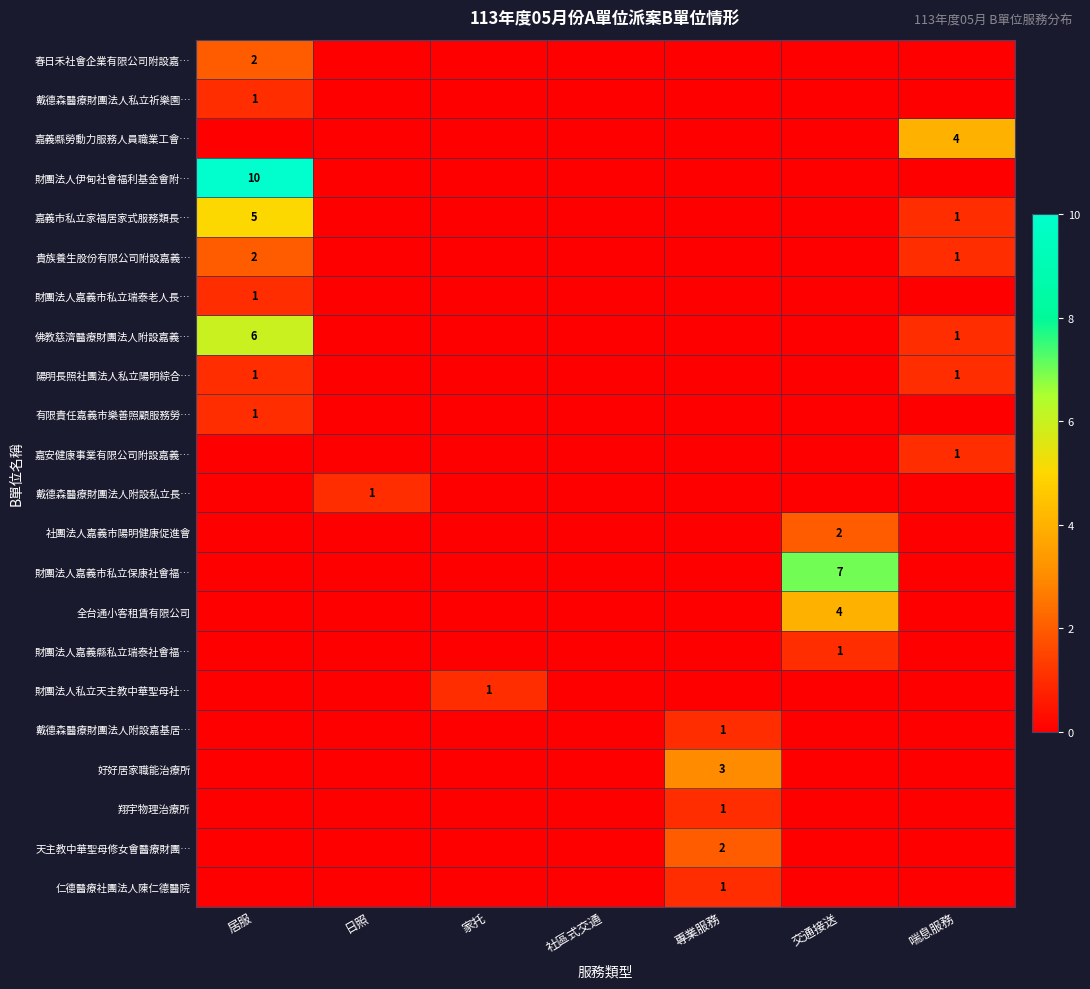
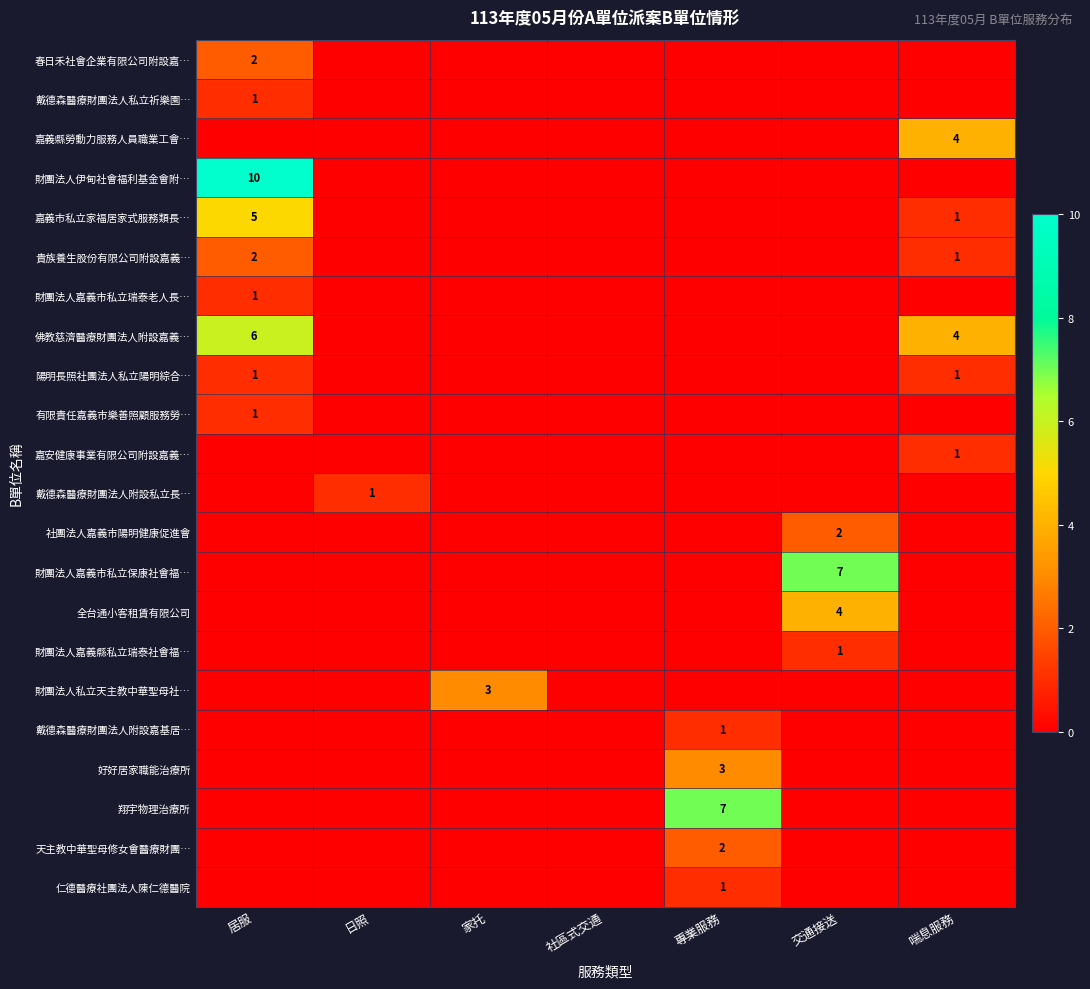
  {
    "春日禾社會企業有限公司附設嘉…": {
      "居服": 2
    },
    "戴德森醫療財團法人私立祈樂園…": {
      "居服": 1
    },
    "嘉義縣勞動力服務人員職業工會…": {
      "喘息服務": 4
    },
    "財團法人伊甸社會福利基金會附…": {
      "居服": 10
    },
    "嘉義市私立家福居家式服務類長…": {
      "居服": 5,
      "喘息服務": 1
    },
    "貴族養生股份有限公司附設嘉義…": {
      "居服": 2,
      "喘息服務": 1
    },
    "財團法人嘉義市私立瑞泰老人長…": {
      "居服": 1
    },
    "佛教慈濟醫療財團法人附設嘉義…": {
      "居服": 6,
-     "喘息服務": 1
+     "喘息服務": 4
    },
    "陽明長照社團法人私立陽明綜合…": {
      "居服": 1,
      "喘息服務": 1
    },
    "有限責任嘉義市樂善照顧服務勞…": {
      "居服": 1
    },
    "嘉安健康事業有限公司附設嘉義…": {
      "喘息服務": 1
    },
    "戴德森醫療財團法人附設私立長…": {
      "日照": 1
    },
    "社團法人嘉義市陽明健康促進會": {
      "交通接送": 2
    },
    "財團法人嘉義市私立保康社會福…": {
      "交通接送": 7
    },
    "全台通小客租賃有限公司": {
      "交通接送": 4
    },
    "財團法人嘉義縣私立瑞泰社會福…": {
      "交通接送": 1
    },
    "財團法人私立天主教中華聖母社…": {
-     "家托": 1
+     "家托": 3
    },
    "戴德森醫療財團法人附設嘉基居…": {
      "專業服務": 1
    },
    "好好居家職能治療所": {
      "專業服務": 3
    },
    "翔宇物理治療所": {
-     "專業服務": 1
+     "專業服務": 7
    },
    "天主教中華聖母修女會醫療財團…": {
      "專業服務": 2
    },
    "仁德醫療社團法人陳仁德醫院": {
      "專業服務": 1
    }
  }
